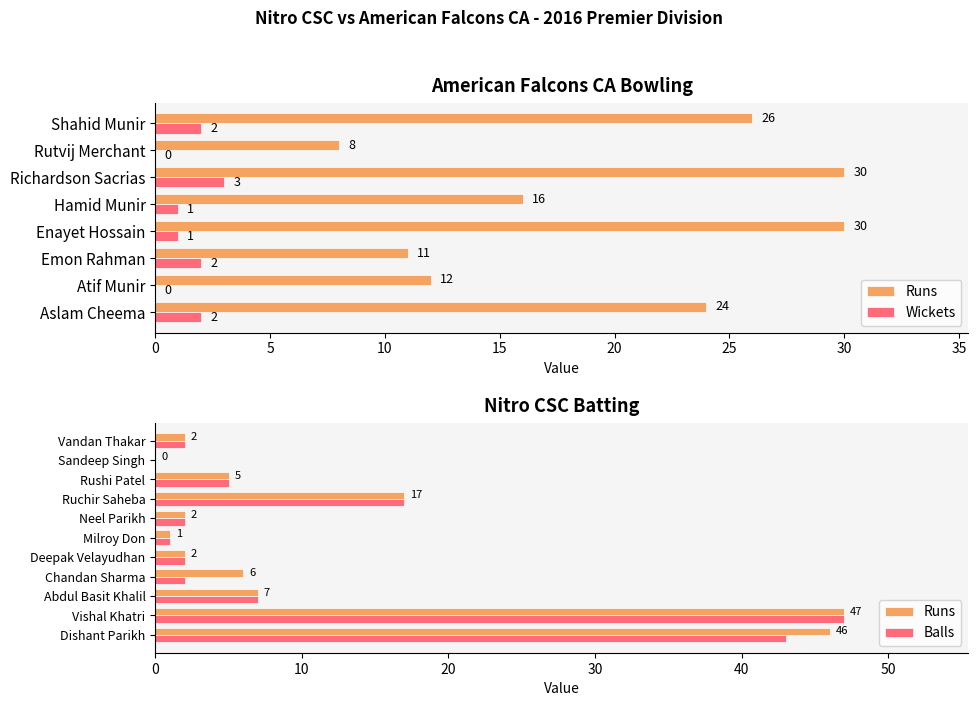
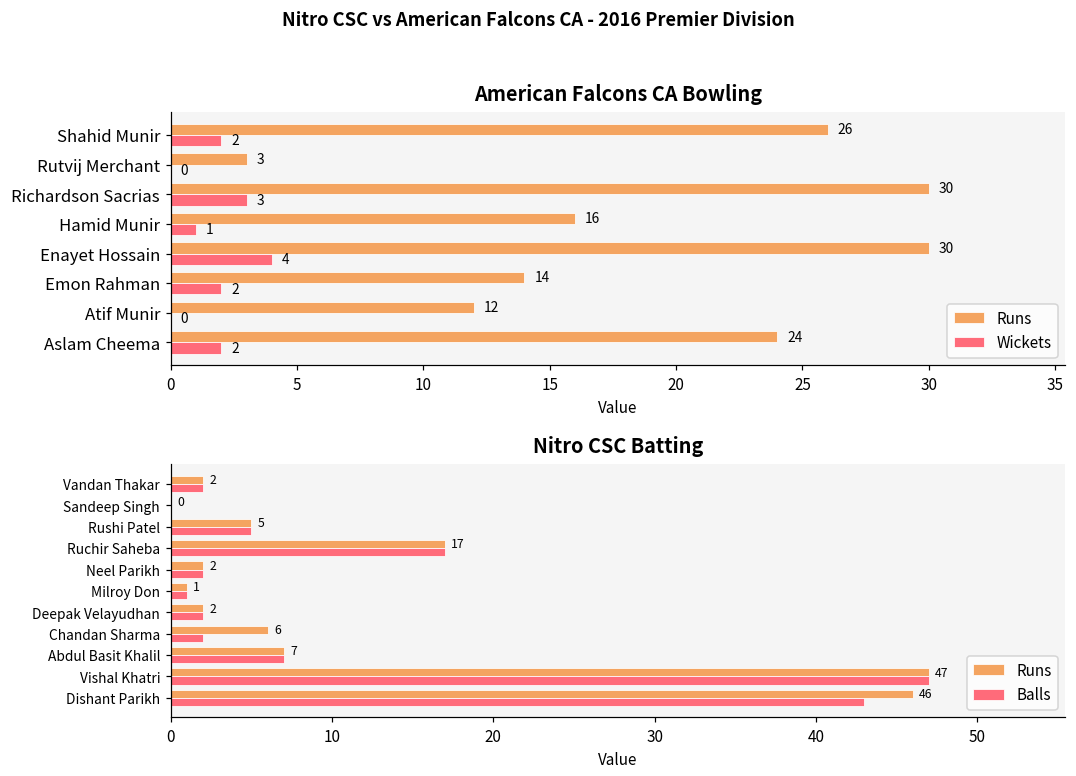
  {
    "American Falcons CA Bowling": {
      "Runs": {
        "Shahid Munir": 26,
-       "Rutvij Merchant": 8,
+       "Rutvij Merchant": 3,
        "Richardson Sacrias": 30,
        "Hamid Munir": 16,
        "Enayet Hossain": 30,
-       "Emon Rahman": 11,
+       "Emon Rahman": 14,
        "Atif Munir": 12,
        "Aslam Cheema": 24
      },
      "Wickets": {
        "Shahid Munir": 2,
        "Rutvij Merchant": 0,
        "Richardson Sacrias": 3,
        "Hamid Munir": 1,
-       "Enayet Hossain": 1,
+       "Enayet Hossain": 4,
        "Emon Rahman": 2,
        "Atif Munir": 0,
        "Aslam Cheema": 2
      }
    },
    "Nitro CSC Batting": {
      "Runs": {
        "Vandan Thakar": 2,
        "Sandeep Singh": 0,
        "Rushi Patel": 5,
        "Ruchir Saheba": 17,
        "Neel Parikh": 2,
        "Milroy Don": 1,
        "Deepak Velayudhan": 2,
        "Chandan Sharma": 6,
        "Abdul Basit Khalil": 7,
        "Vishal Khatri": 47,
        "Dishant Parikh": 46
      },
      "Balls": {
        "Vandan Thakar": 2,
        "Sandeep Singh": 0,
        "Rushi Patel": 5,
        "Ruchir Saheba": 17,
        "Neel Parikh": 2,
        "Milroy Don": 1,
        "Deepak Velayudhan": 2,
        "Abdul Basit Khalil": 7,
        "Vishal Khatri": 47
      }
    }
  }
